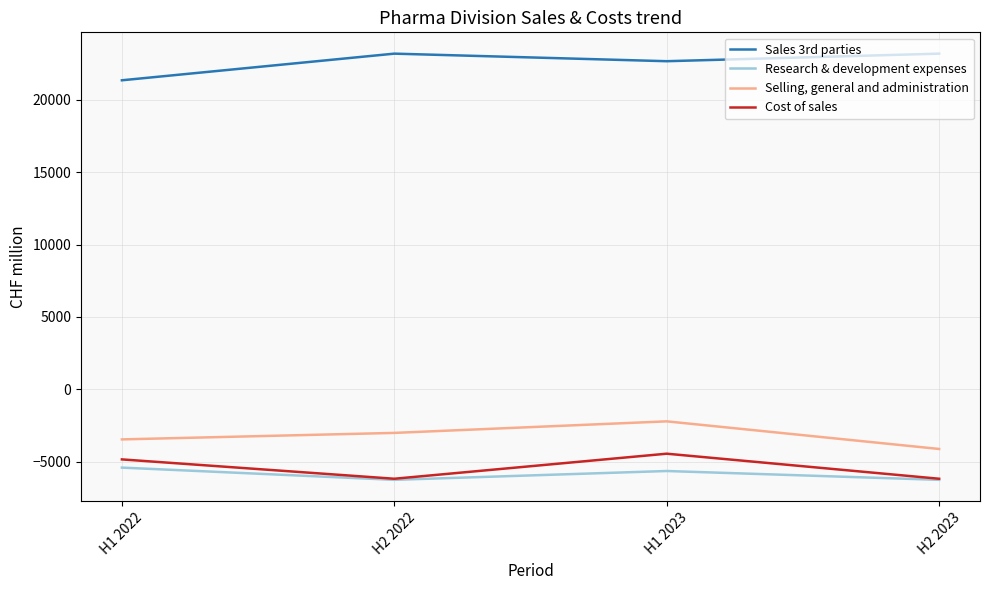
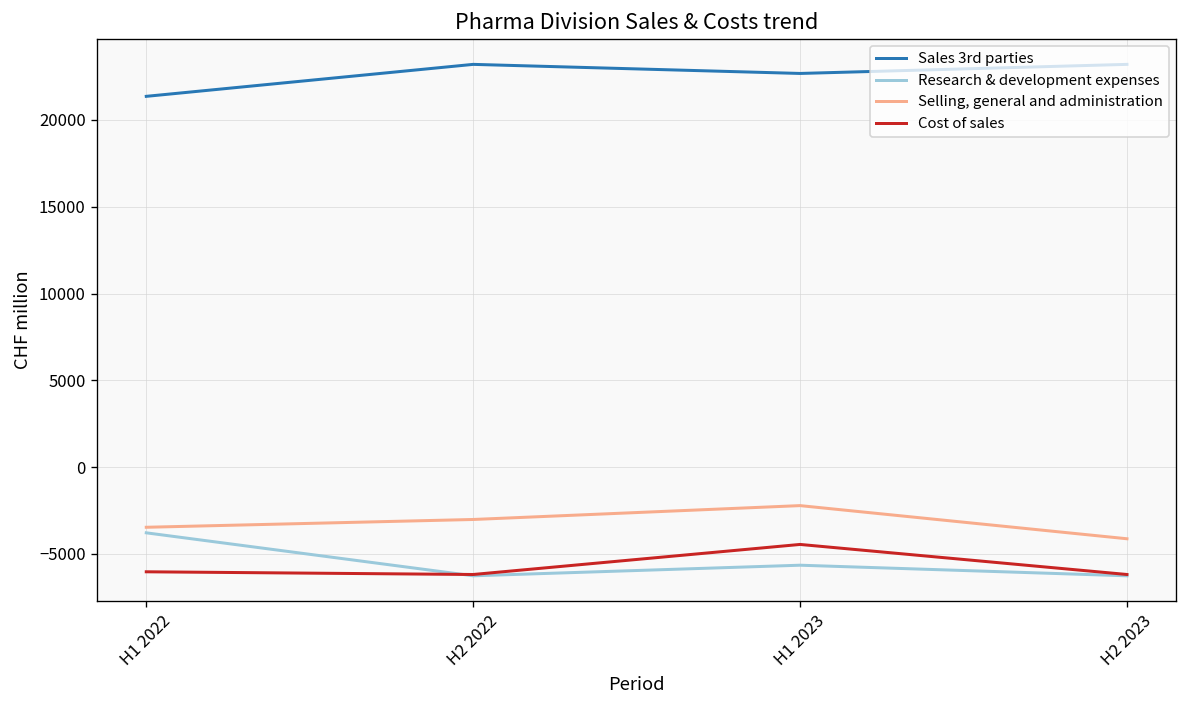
  {
    "Sales 3rd parties": {
      "H1 2022": 21400,
      "H2 2022": 23200,
      "H1 2023": 22700
    },
    "Research & development expenses": {
-     "H1 2022": -5400,
+     "H1 2022": -3800,
      "H1 2023": -5700
    },
    "Selling, general and administration": {
      "H1 2022": -3500,
      "H2 2022": -3000,
      "H1 2023": -2200,
      "H2 2023": -4100
    },
    "Cost of sales": {
-     "H1 2022": -4900,
+     "H1 2022": -6000,
      "H1 2023": -4500
    }
  }
